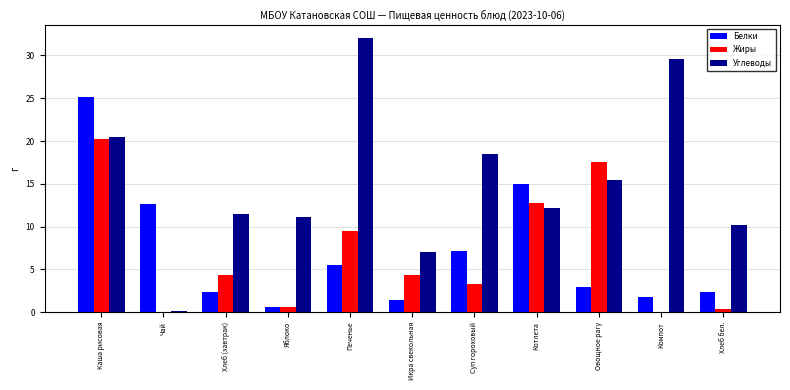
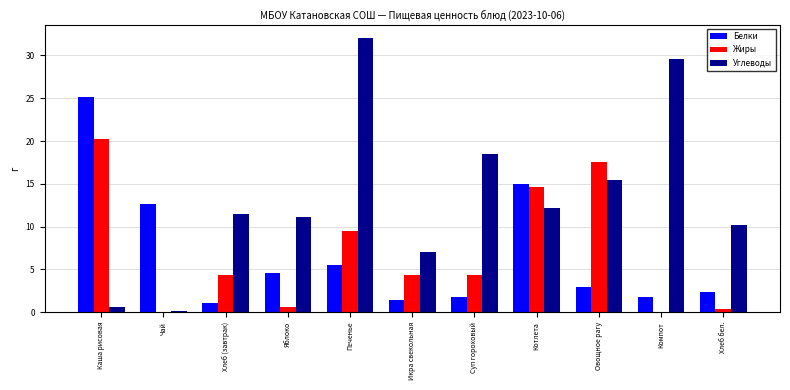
  {
    "Белки": {
      "Каша рисовая": 25,
      "Чай": 13,
-     "Хлеб (завтрак)": 2,
-     "Яблоко": 1,
+     "Хлеб (завтрак)": 1,
+     "Яблоко": 5,
      "Печенье": 6,
      "Икра свекольная": 1,
-     "Суп гороховый": 7,
+     "Суп гороховый": 2,
      "Котлета": 15,
      "Овощное рагу": 3,
      "Компот": 2,
      "Хлеб бел.": 2
    },
    "Жиры": {
      "Каша рисовая": 20,
      "Чай": 0,
      "Хлеб (завтрак)": 4,
      "Яблоко": 1,
      "Печенье": 10,
      "Икра свекольная": 4,
-     "Суп гороховый": 3,
-     "Котлета": 13,
+     "Суп гороховый": 4,
+     "Котлета": 15,
      "Овощное рагу": 18,
      "Компот": 0,
      "Хлеб бел.": 0
    },
    "Углеводы": {
-     "Каша рисовая": 21,
+     "Каша рисовая": 1,
      "Хлеб (завтрак)": 12,
      "Яблоко": 11,
      "Печенье": 32,
      "Икра свекольная": 7,
      "Суп гороховый": 18,
      "Котлета": 12,
      "Овощное рагу": 15,
      "Компот": 30,
      "Хлеб бел.": 10
    }
  }
